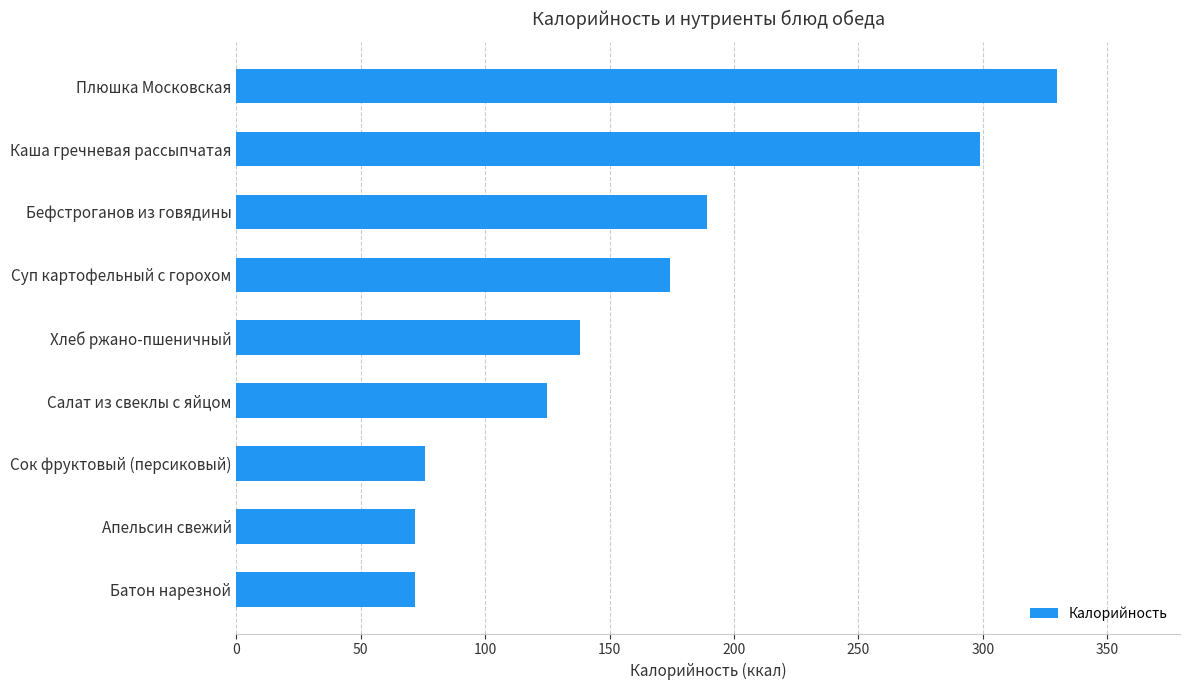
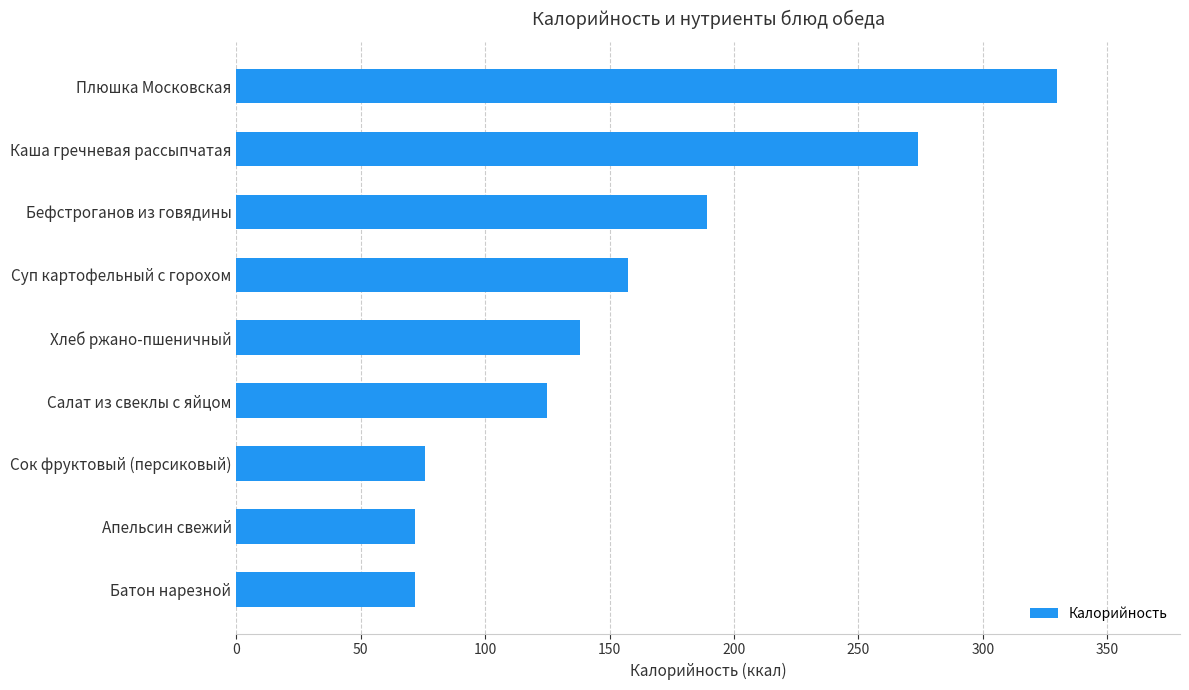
  {
    "Плюшка Московская": 330,
-   "Каша гречневая рассыпчатая": 299,
+   "Каша гречневая рассыпчатая": 274,
    "Бефстроганов из говядины": 189,
-   "Суп картофельный с горохом": 174,
+   "Суп картофельный с горохом": 158,
    "Хлеб ржано-пшеничный": 138,
    "Салат из свеклы с яйцом": 125,
    "Сок фруктовый (персиковый)": 76,
    "Апельсин свежий": 72,
    "Батон нарезной": 72
  }
